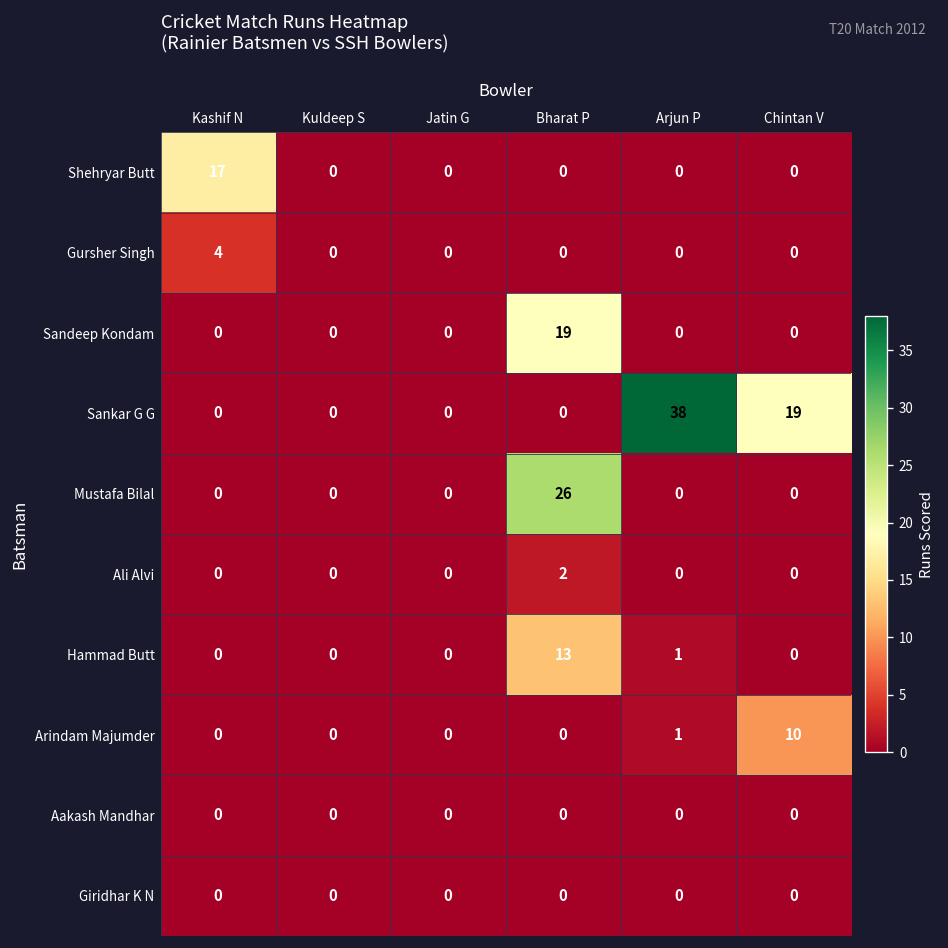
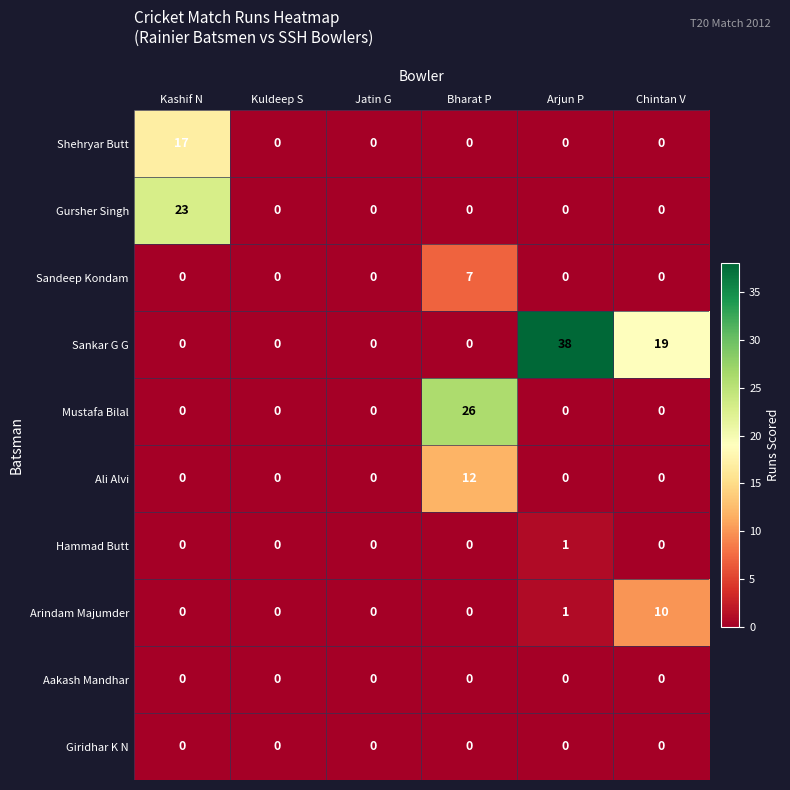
  {
    "Shehryar Butt": {
      "Kashif N": 17,
      "Kuldeep S": 0,
      "Jatin G": 0,
      "Bharat P": 0,
      "Arjun P": 0,
      "Chintan V": 0
    },
    "Gursher Singh": {
-     "Kashif N": 4,
+     "Kashif N": 23,
      "Kuldeep S": 0,
      "Jatin G": 0,
      "Bharat P": 0,
      "Arjun P": 0,
      "Chintan V": 0
    },
    "Sandeep Kondam": {
      "Kashif N": 0,
      "Kuldeep S": 0,
      "Jatin G": 0,
-     "Bharat P": 19,
+     "Bharat P": 7,
      "Arjun P": 0,
      "Chintan V": 0
    },
    "Sankar G G": {
      "Kashif N": 0,
      "Kuldeep S": 0,
      "Jatin G": 0,
      "Bharat P": 0,
      "Arjun P": 38,
      "Chintan V": 19
    },
    "Mustafa Bilal": {
      "Kashif N": 0,
      "Kuldeep S": 0,
      "Jatin G": 0,
      "Bharat P": 26,
      "Arjun P": 0,
      "Chintan V": 0
    },
    "Ali Alvi": {
      "Kashif N": 0,
      "Kuldeep S": 0,
      "Jatin G": 0,
-     "Bharat P": 2,
+     "Bharat P": 12,
      "Arjun P": 0,
      "Chintan V": 0
    },
    "Hammad Butt": {
      "Kashif N": 0,
      "Kuldeep S": 0,
      "Jatin G": 0,
-     "Bharat P": 13,
+     "Bharat P": 0,
      "Arjun P": 1,
      "Chintan V": 0
    },
    "Arindam Majumder": {
      "Kashif N": 0,
      "Kuldeep S": 0,
      "Jatin G": 0,
      "Bharat P": 0,
      "Arjun P": 1,
      "Chintan V": 10
    },
    "Aakash Mandhar": {
      "Kashif N": 0,
      "Kuldeep S": 0,
      "Jatin G": 0,
      "Bharat P": 0,
      "Arjun P": 0,
      "Chintan V": 0
    },
    "Giridhar K N": {
      "Kashif N": 0,
      "Kuldeep S": 0,
      "Jatin G": 0,
      "Bharat P": 0,
      "Arjun P": 0,
      "Chintan V": 0
    }
  }
